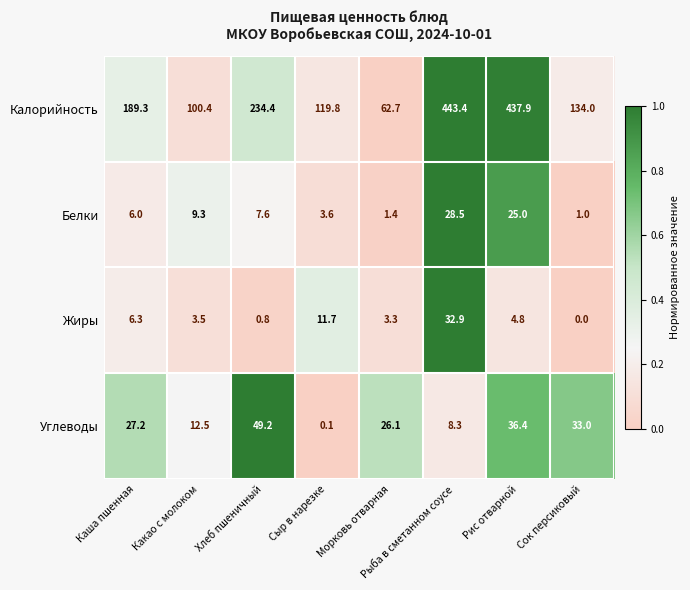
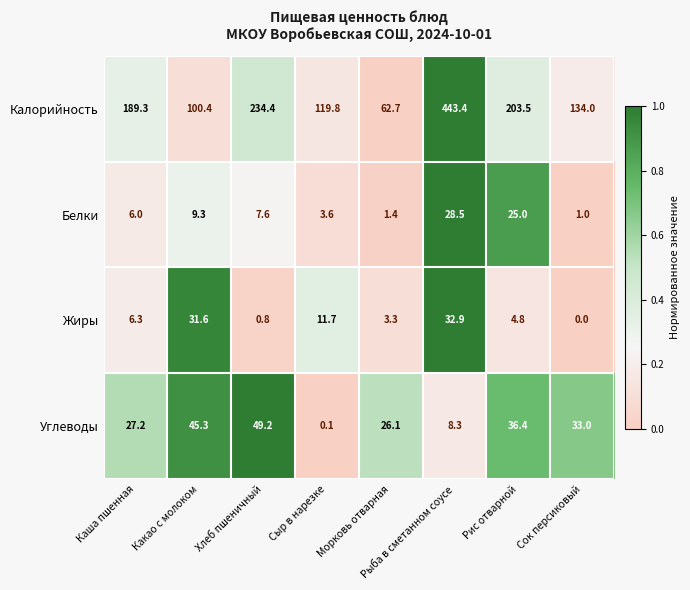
  {
    "Калорийность": {
      "Каша пшенная": 189.3,
      "Какао с молоком": 100.4,
      "Хлеб пшеничный": 234.4,
      "Сыр в нарезке": 119.8,
      "Морковь отварная": 62.7,
      "Рыба в сметанном соусе": 443.4,
-     "Рис отварной": 437.9,
+     "Рис отварной": 203.5,
      "Сок персиковый": 134.0
    },
    "Белки": {
      "Каша пшенная": 6.0,
      "Какао с молоком": 9.3,
      "Хлеб пшеничный": 7.6,
      "Сыр в нарезке": 3.6,
      "Морковь отварная": 1.4,
      "Рыба в сметанном соусе": 28.5,
      "Рис отварной": 25.0,
      "Сок персиковый": 1.0
    },
    "Жиры": {
      "Каша пшенная": 6.3,
-     "Какао с молоком": 3.5,
+     "Какао с молоком": 31.6,
      "Хлеб пшеничный": 0.8,
      "Сыр в нарезке": 11.7,
      "Морковь отварная": 3.3,
      "Рыба в сметанном соусе": 32.9,
      "Рис отварной": 4.8,
      "Сок персиковый": 0.0
    },
    "Углеводы": {
      "Каша пшенная": 27.2,
-     "Какао с молоком": 12.5,
+     "Какао с молоком": 45.3,
      "Хлеб пшеничный": 49.2,
      "Сыр в нарезке": 0.1,
      "Морковь отварная": 26.1,
      "Рыба в сметанном соусе": 8.3,
      "Рис отварной": 36.4,
      "Сок персиковый": 33.0
    }
  }
